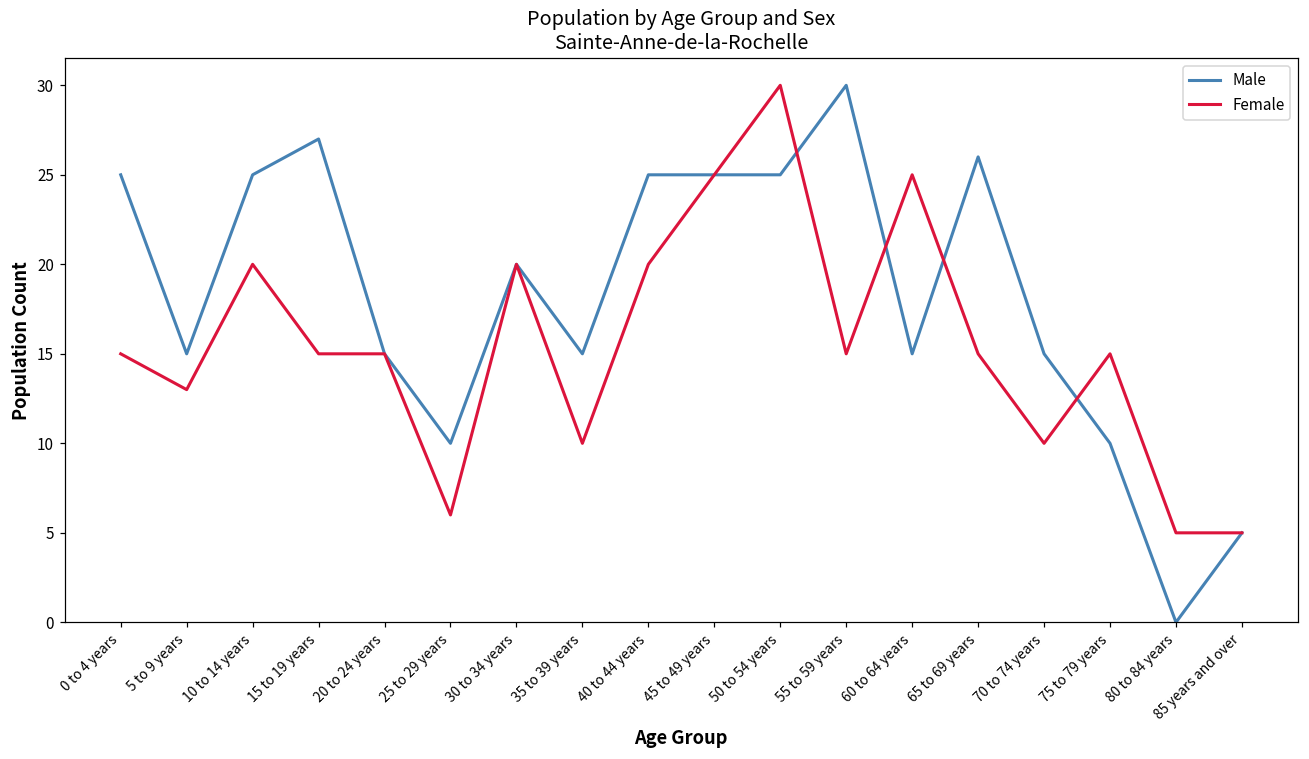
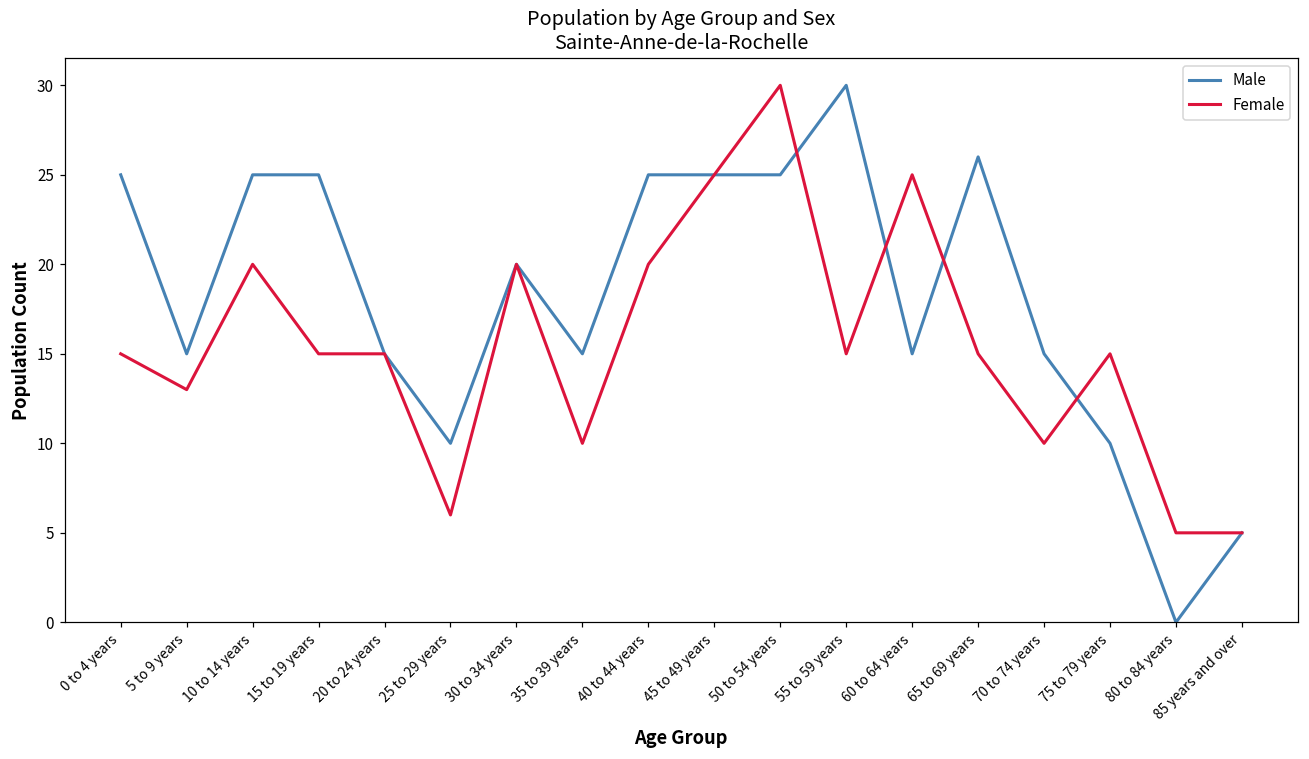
  {
    "Male": {
      "0 to 4 years": 25,
      "5 to 9 years": 15,
      "10 to 14 years": 25,
-     "15 to 19 years": 27,
+     "15 to 19 years": 25,
      "25 to 29 years": 10,
      "35 to 39 years": 15,
      "40 to 44 years": 25,
      "50 to 54 years": 25,
      "55 to 59 years": 30,
      "60 to 64 years": 15,
      "65 to 69 years": 26,
      "70 to 74 years": 15,
      "75 to 79 years": 10,
      "80 to 84 years": 0
    },
    "Female": {
      "0 to 4 years": 15,
      "5 to 9 years": 13,
      "10 to 14 years": 20,
      "15 to 19 years": 15,
      "25 to 29 years": 6,
      "35 to 39 years": 10,
      "40 to 44 years": 20,
      "50 to 54 years": 30,
      "55 to 59 years": 15,
      "60 to 64 years": 25,
      "65 to 69 years": 15,
      "70 to 74 years": 10,
      "75 to 79 years": 15,
      "80 to 84 years": 5
    }
  }
